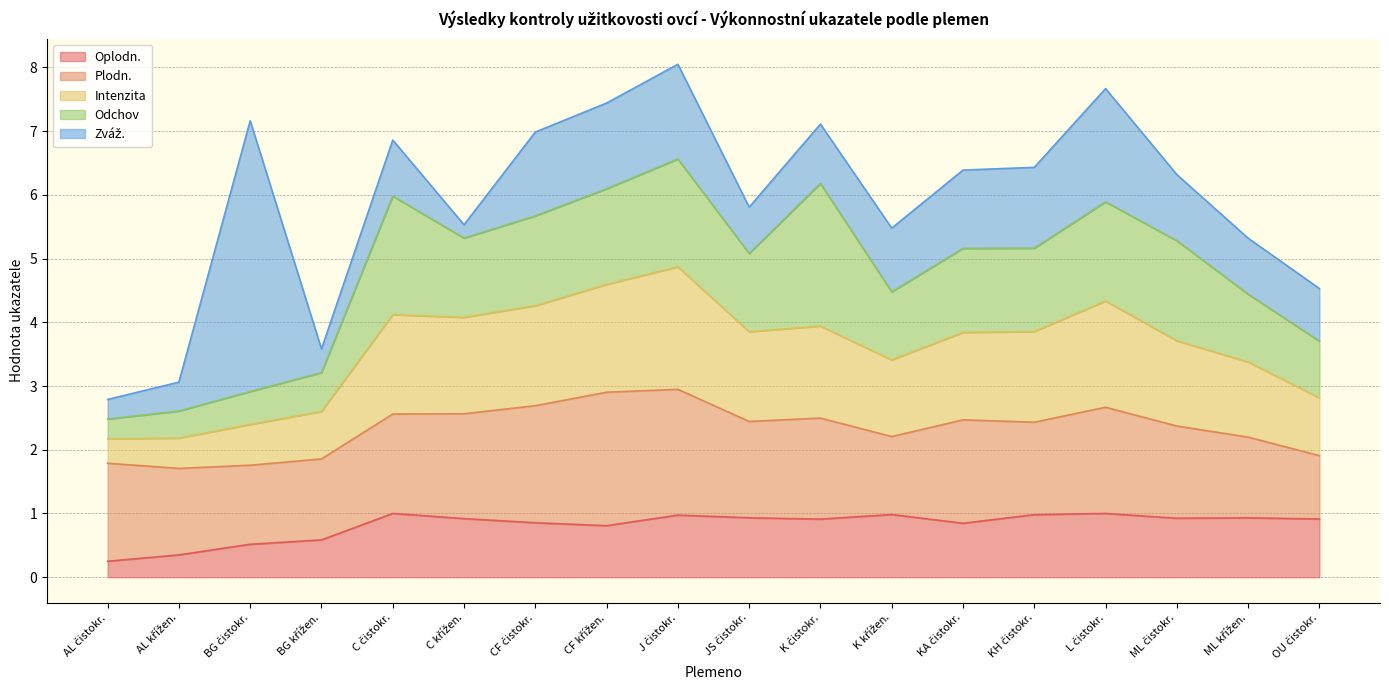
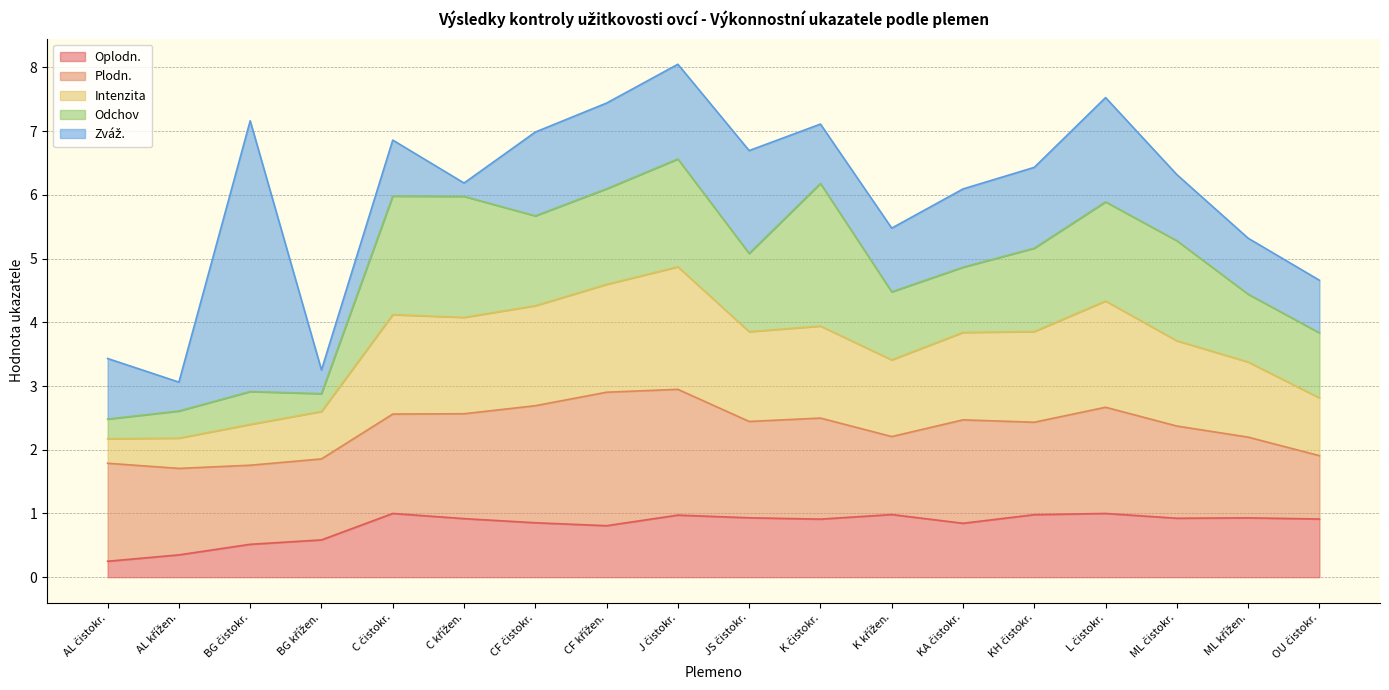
  {
    "Odchov": {
      "AL čistokr.": 0.3,
      "AL křížen.": 0.4,
      "BG čistokr.": 0.5,
-     "BG křížen.": 0.6,
+     "BG křížen.": 0.3,
      "C čistokr.": 1.9,
-     "C křížen.": 1.2,
+     "C křížen.": 1.9,
      "CF čistokr.": 1.4,
      "CF křížen.": 1.5,
      "J čistokr.": 1.7,
      "JS čistokr.": 1.2,
      "K čistokr.": 2.2,
      "K křížen.": 1.1,
-     "KA čistokr.": 1.3,
+     "KA čistokr.": 1.0,
      "KH čistokr.": 1.3,
      "L čistokr.": 1.6,
      "ML čistokr.": 1.6,
      "ML křížen.": 1.1,
-     "OU čistokr.": 0.9
+     "OU čistokr.": 1.0
    },
    "Zváž.": {
-     "AL čistokr.": 0.3,
+     "AL čistokr.": 1.0,
      "AL křížen.": 0.5,
      "BG čistokr.": 4.3,
      "BG křížen.": 0.4,
      "C čistokr.": 0.9,
      "C křížen.": 0.2,
      "CF čistokr.": 1.3,
      "CF křížen.": 1.3,
      "J čistokr.": 1.5,
-     "JS čistokr.": 0.7,
+     "JS čistokr.": 1.6,
      "K čistokr.": 0.9,
      "K křížen.": 1.0,
      "KA čistokr.": 1.2,
      "KH čistokr.": 1.3,
-     "L čistokr.": 1.8,
+     "L čistokr.": 1.6,
      "ML čistokr.": 1.0,
      "ML křížen.": 0.9,
      "OU čistokr.": 0.8
    }
  }
